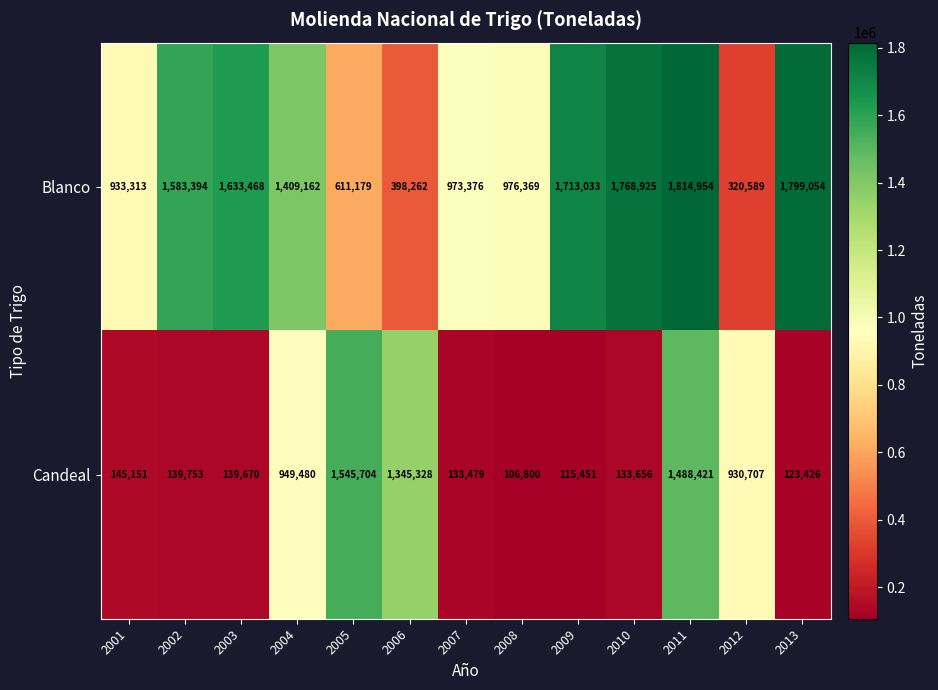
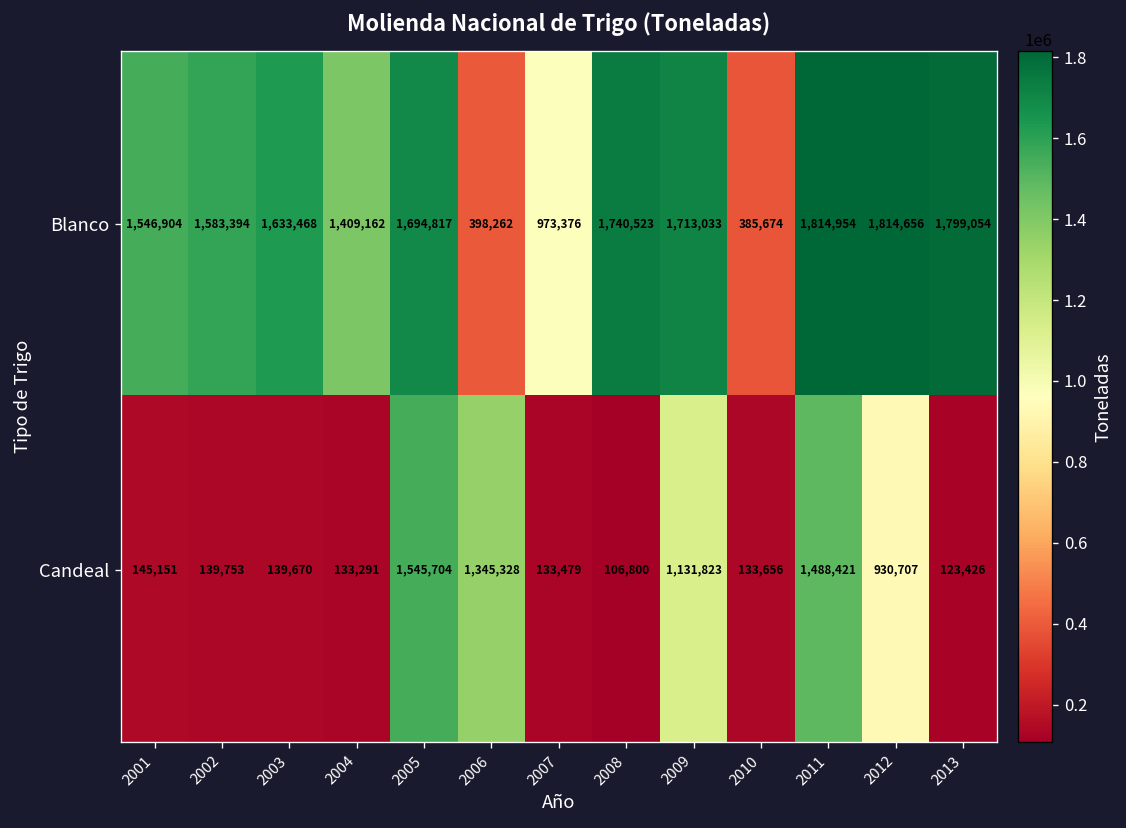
  {
    "Blanco": {
-     "2001": "933,313",
+     "2001": "1,546,904",
      "2002": "1,583,394",
      "2003": "1,633,468",
      "2004": "1,409,162",
-     "2005": "611,179",
+     "2005": "1,694,817",
      "2006": "398,262",
      "2007": "973,376",
-     "2008": "976,369",
+     "2008": "1,740,523",
      "2009": "1,713,033",
-     "2010": "1,768,925",
+     "2010": "385,674",
      "2011": "1,814,954",
-     "2012": "320,589",
+     "2012": "1,814,656",
      "2013": "1,799,054"
    },
    "Candeal": {
      "2001": "145,151",
      "2002": "139,753",
      "2003": "139,670",
-     "2004": "949,480",
+     "2004": "133,291",
      "2005": "1,545,704",
      "2006": "1,345,328",
      "2007": "133,479",
      "2008": "106,800",
-     "2009": "115,451",
+     "2009": "1,131,823",
      "2010": "133,656",
      "2011": "1,488,421",
      "2012": "930,707",
      "2013": "123,426"
    }
  }
